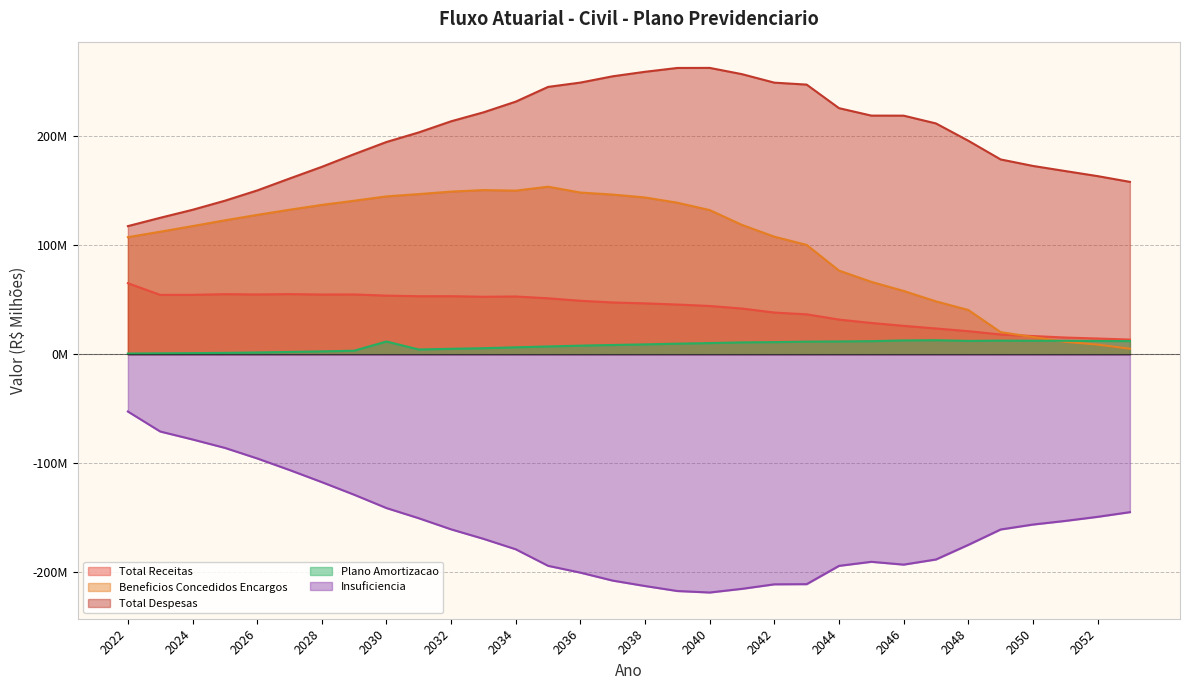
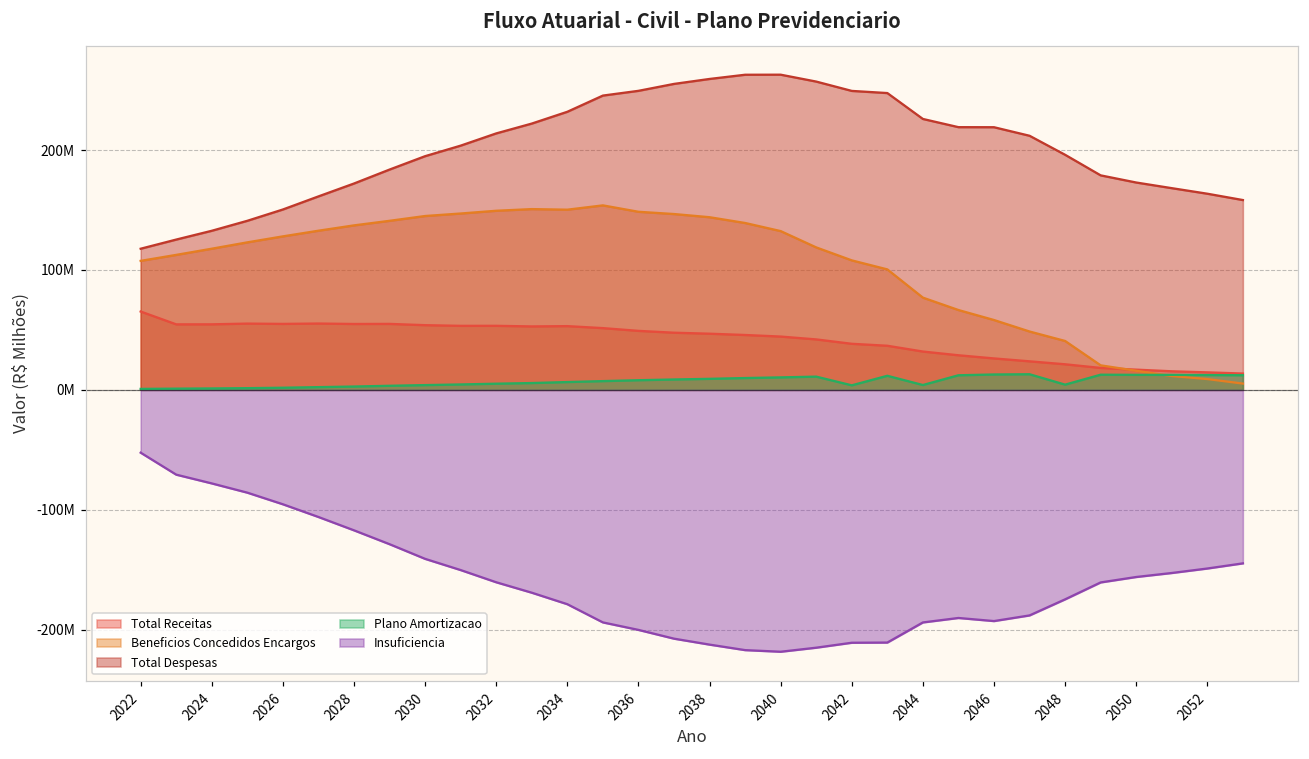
  {
    "Plano Amortizacao": {
      "2028": 3000000,
-     "2030": 12000000,
+     "2030": 4000000,
      "2032": 5000000,
      "2034": 7000000,
      "2036": 8000000,
      "2038": 9000000,
      "2040": 10000000,
-     "2042": 11000000,
-     "2044": 12000000,
+     "2042": 4000000,
+     "2044": 4000000,
      "2046": 13000000,
-     "2048": 12000000,
+     "2048": 4000000,
      "2050": 13000000
    }
  }
